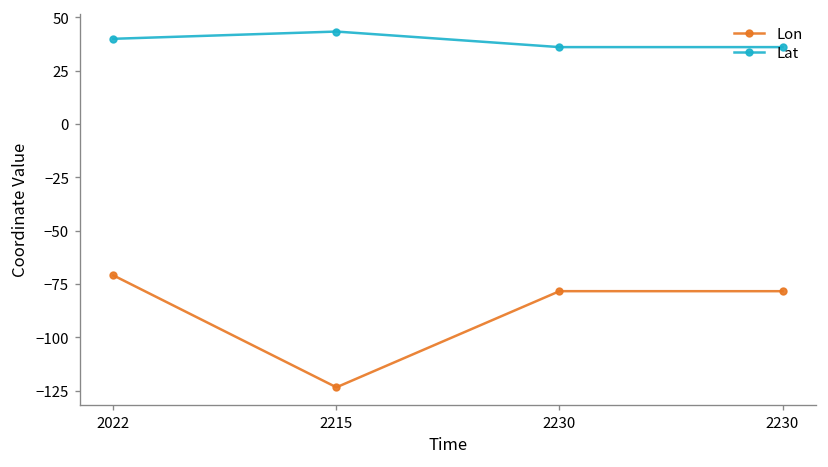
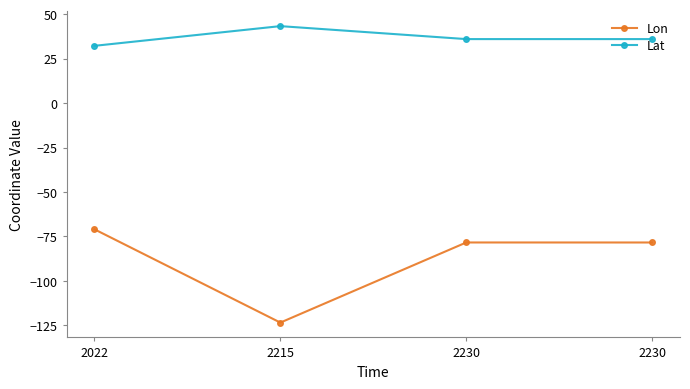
  {
    "Lon": {
      "2022": -71,
      "2215": -123
    },
    "Lat": {
-     "2022": 40,
+     "2022": 32,
      "2215": 43
    }
  }
